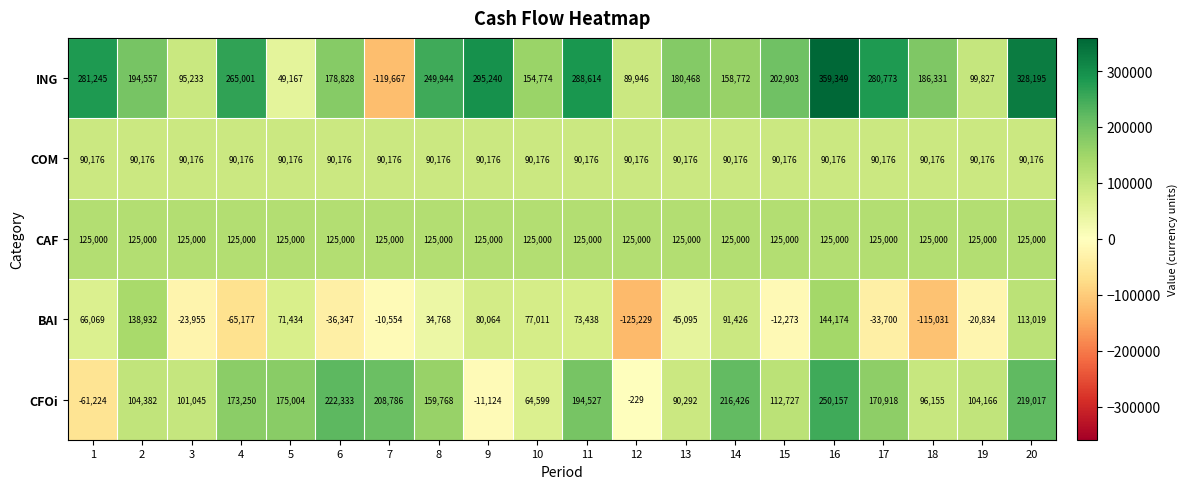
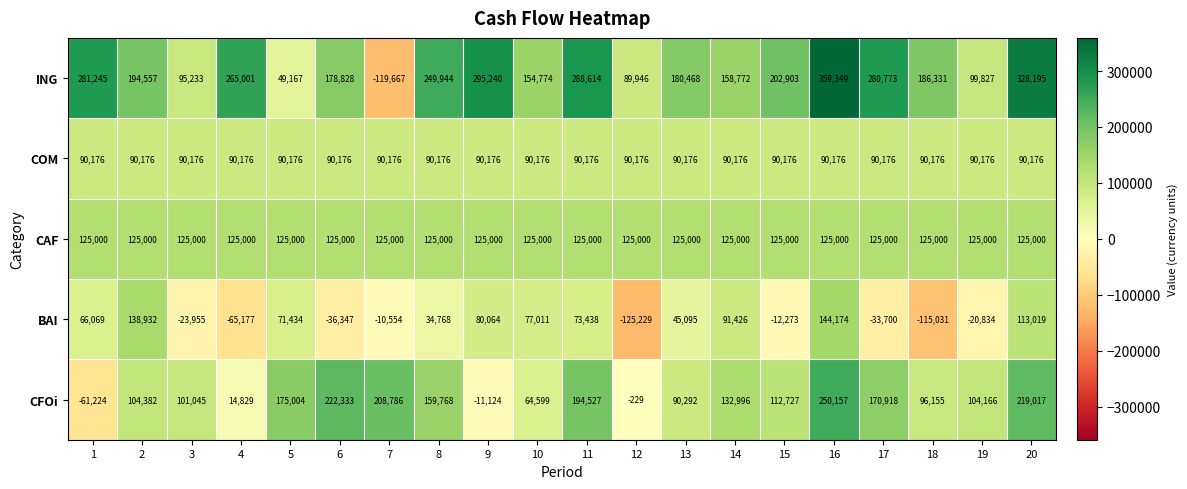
  {
    "ING": {
      "1": "281,245",
      "2": "194,557",
      "3": "95,233",
      "4": "265,001",
      "5": "49,167",
      "6": "178,828",
      "7": "-119,667",
      "8": "249,944",
      "9": "295,240",
      "10": "154,774",
      "11": "288,614",
      "12": "89,946",
      "13": "180,468",
      "14": "158,772",
      "15": "202,903",
      "16": "359,349",
      "17": "280,773",
      "18": "186,331",
      "19": "99,827",
      "20": "328,195"
    },
    "COM": {
      "1": "90,176",
      "2": "90,176",
      "3": "90,176",
      "4": "90,176",
      "5": "90,176",
      "6": "90,176",
      "7": "90,176",
      "8": "90,176",
      "9": "90,176",
      "10": "90,176",
      "11": "90,176",
      "12": "90,176",
      "13": "90,176",
      "14": "90,176",
      "15": "90,176",
      "16": "90,176",
      "17": "90,176",
      "18": "90,176",
      "19": "90,176",
      "20": "90,176"
    },
    "CAF": {
      "1": "125,000",
      "2": "125,000",
      "3": "125,000",
      "4": "125,000",
      "5": "125,000",
      "6": "125,000",
      "7": "125,000",
      "8": "125,000",
      "9": "125,000",
      "10": "125,000",
      "11": "125,000",
      "12": "125,000",
      "13": "125,000",
      "14": "125,000",
      "15": "125,000",
      "16": "125,000",
      "17": "125,000",
      "18": "125,000",
      "19": "125,000",
      "20": "125,000"
    },
    "BAI": {
      "1": "66,069",
      "2": "138,932",
      "3": "-23,955",
      "4": "-65,177",
      "5": "71,434",
      "6": "-36,347",
      "7": "-10,554",
      "8": "34,768",
      "9": "80,064",
      "10": "77,011",
      "11": "73,438",
      "12": "-125,229",
      "13": "45,095",
      "14": "91,426",
      "15": "-12,273",
      "16": "144,174",
      "17": "-33,700",
      "18": "-115,031",
      "19": "-20,834",
      "20": "113,019"
    },
    "CFOi": {
      "1": "-61,224",
      "2": "104,382",
      "3": "101,045",
-     "4": "173,250",
+     "4": "14,829",
      "5": "175,004",
      "6": "222,333",
      "7": "208,786",
      "8": "159,768",
      "9": "-11,124",
      "10": "64,599",
      "11": "194,527",
      "12": "-229",
      "13": "90,292",
-     "14": "216,426",
+     "14": "132,996",
      "15": "112,727",
      "16": "250,157",
      "17": "170,918",
      "18": "96,155",
      "19": "104,166",
      "20": "219,017"
    }
  }
